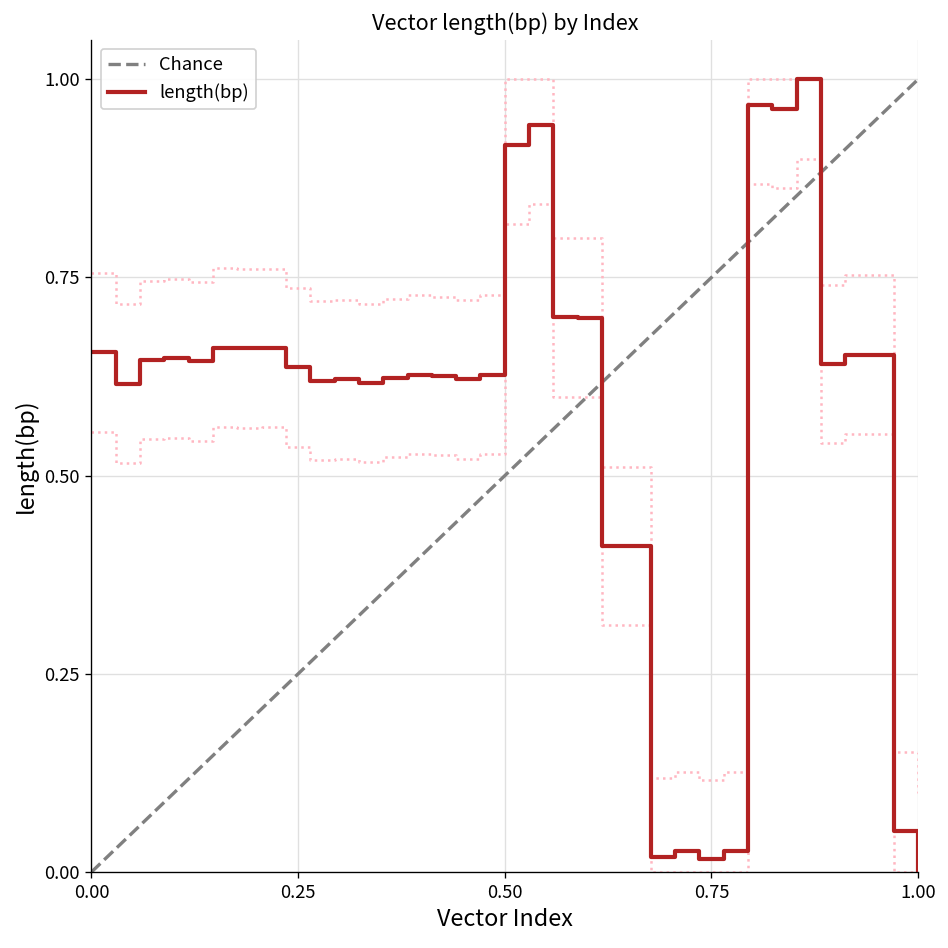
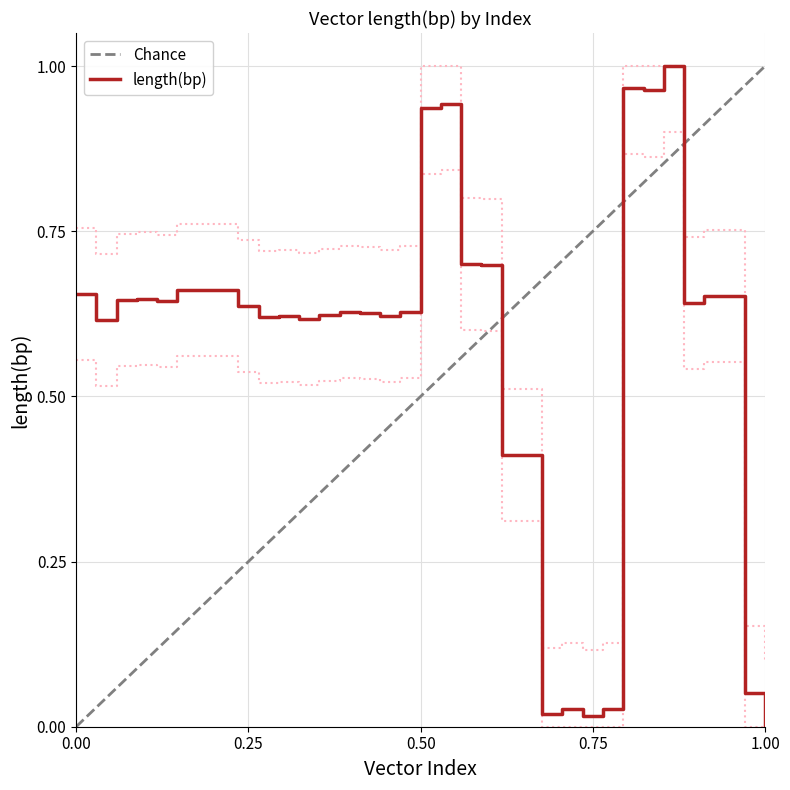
  {
    "Chance": {
      "0.00": 0.00,
      "1.00": 1.00
    },
    "length(bp)": {
      "0.00": 0.66,
-     "0.50": 0.92
+     "0.50": 0.94
    }
  }
